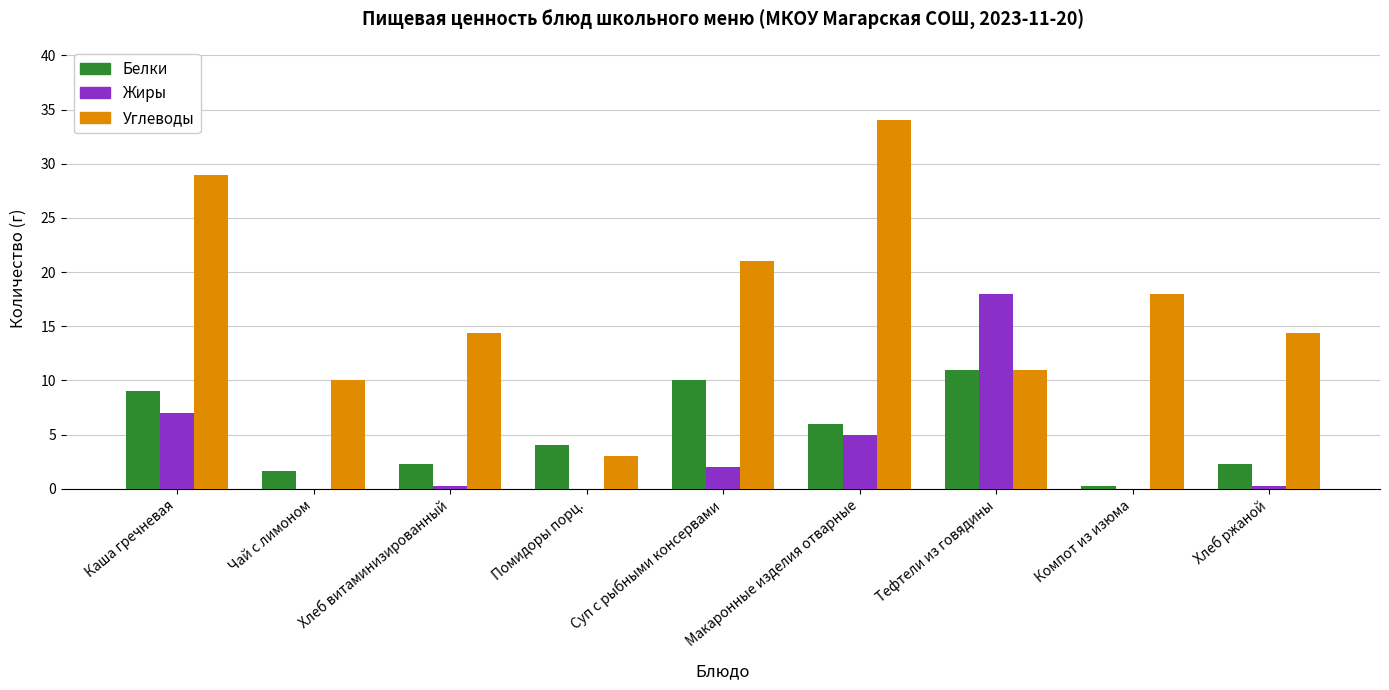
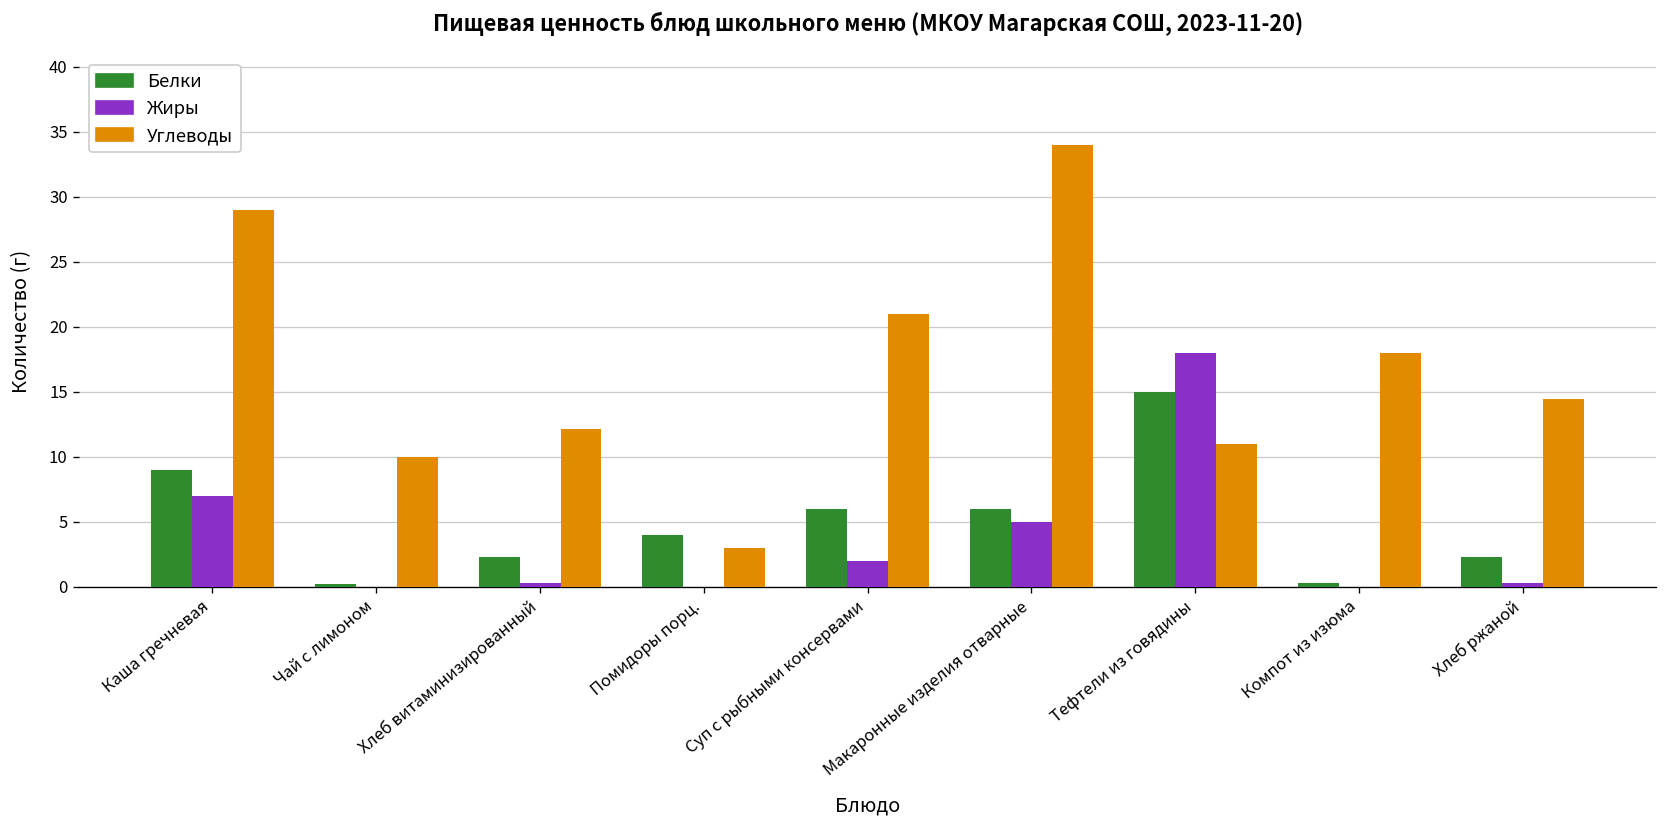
  {
    "Белки": {
      "Каша гречневая": 9.0,
-     "Чай с лимоном": 1.6,
+     "Чай с лимоном": 0.2,
      "Хлеб витаминизированный": 2.3,
      "Помидоры порц.": 4.0,
-     "Суп с рыбными консервами": 10,
+     "Суп с рыбными консервами": 6,
      "Макаронные изделия отварные": 6.0,
-     "Тефтели из говядины": 11,
+     "Тефтели из говядины": 15,
      "Компот из изюма": 0.3,
      "Хлеб ржаной": 2.3
    },
    "Жиры": {
      "Каша гречневая": 7.0,
      "Чай с лимоном": 0.0,
      "Хлеб витаминизированный": 0.3,
      "Помидоры порц.": 0.0,
      "Суп с рыбными консервами": 2.0,
      "Макаронные изделия отварные": 5.0,
      "Тефтели из говядины": 18.0,
      "Компот из изюма": 0.0,
      "Хлеб ржаной": 0.3
    },
    "Углеводы": {
      "Каша гречневая": 29.0,
      "Чай с лимоном": 10.0,
-     "Хлеб витаминизированный": 14.4,
+     "Хлеб витаминизированный": 12.1,
      "Помидоры порц.": 3.0,
      "Суп с рыбными консервами": 21.0,
      "Макаронные изделия отварные": 34.0,
      "Тефтели из говядины": 11.0,
      "Компот из изюма": 18.0,
      "Хлеб ржаной": 14.4
    }
  }
